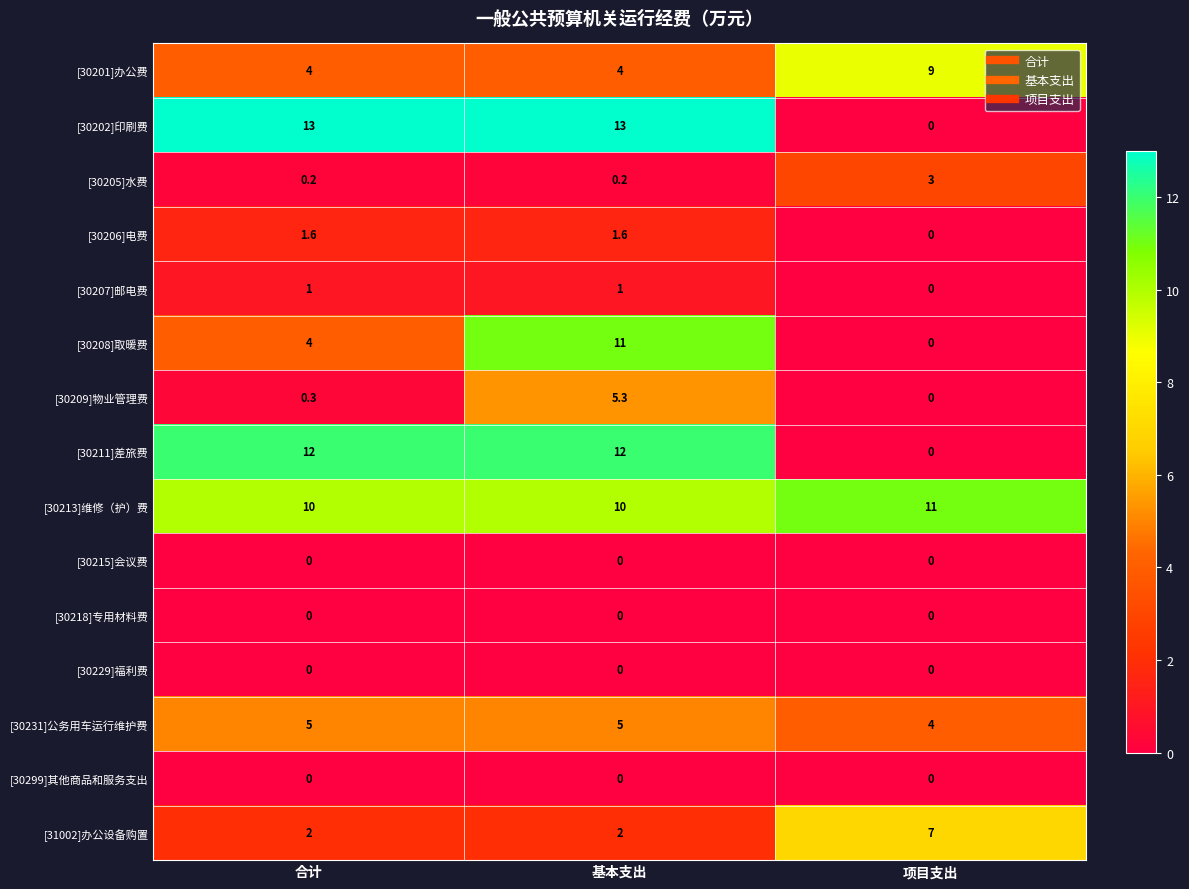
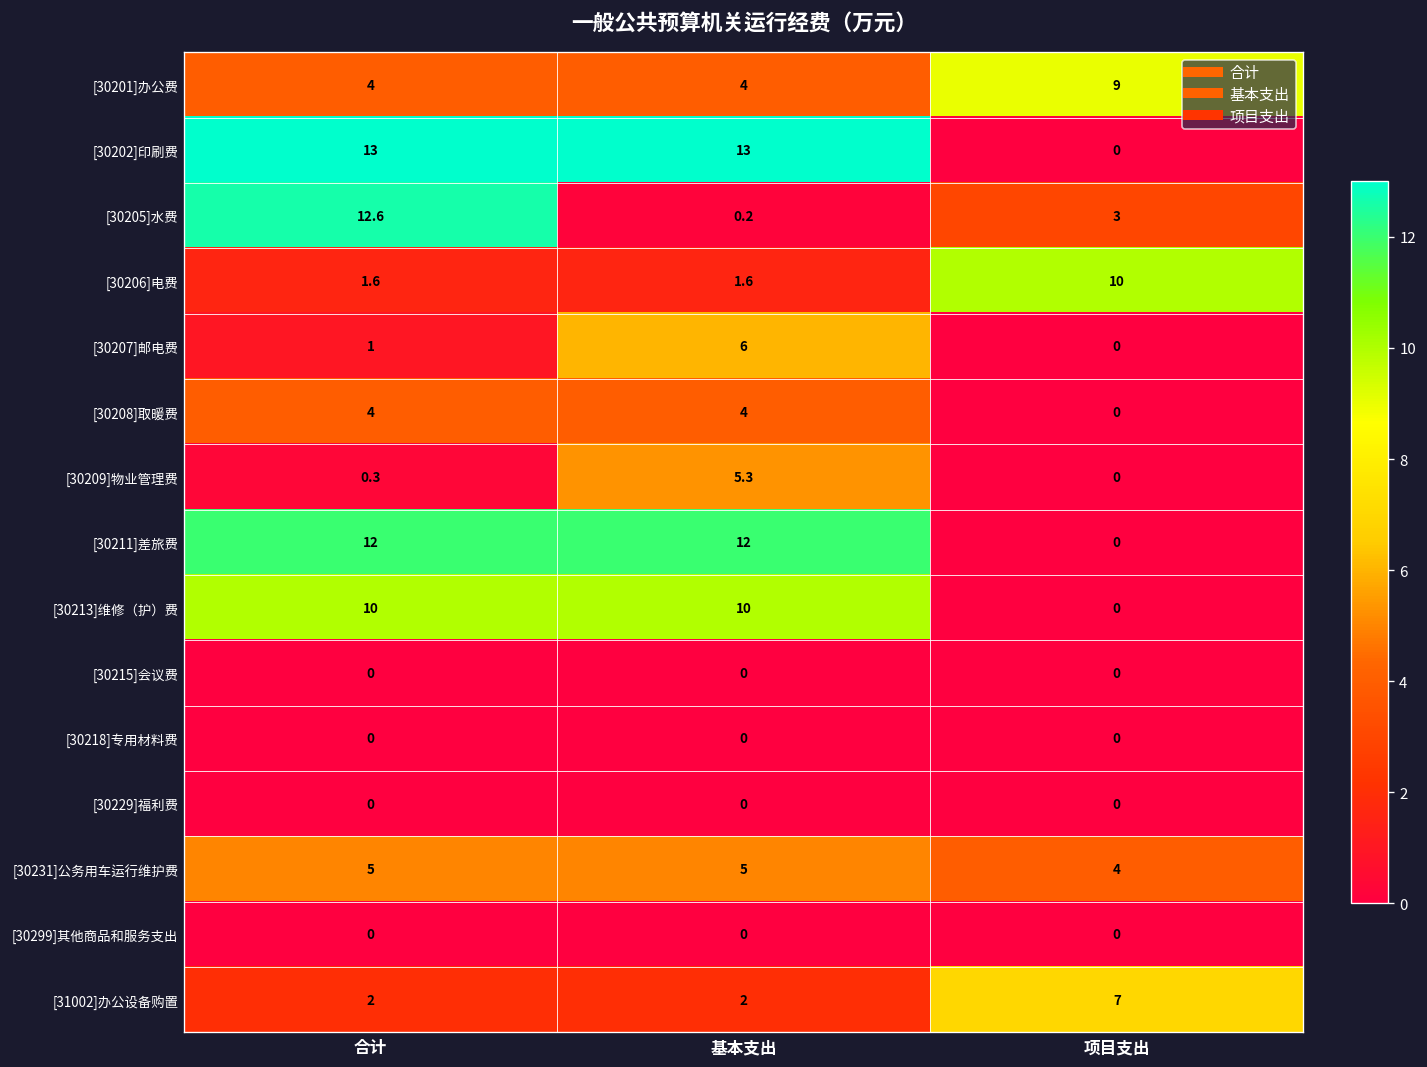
  {
    "[30201]办公费": {
      "合计": 4,
      "基本支出": 4,
      "项目支出": 9
    },
    "[30202]印刷费": {
      "合计": 13,
      "基本支出": 13,
      "项目支出": 0
    },
    "[30205]水费": {
-     "合计": 0.2,
+     "合计": 12.6,
      "基本支出": 0.2,
      "项目支出": 3
    },
    "[30206]电费": {
      "合计": 1.6,
      "基本支出": 1.6,
-     "项目支出": 0
+     "项目支出": 10
    },
    "[30207]邮电费": {
      "合计": 1,
-     "基本支出": 1,
+     "基本支出": 6,
      "项目支出": 0
    },
    "[30208]取暖费": {
      "合计": 4,
-     "基本支出": 11,
+     "基本支出": 4,
      "项目支出": 0
    },
    "[30209]物业管理费": {
      "合计": 0.3,
      "基本支出": 5.3,
      "项目支出": 0
    },
    "[30211]差旅费": {
      "合计": 12,
      "基本支出": 12,
      "项目支出": 0
    },
    "[30213]维修（护）费": {
      "合计": 10,
      "基本支出": 10,
-     "项目支出": 11
+     "项目支出": 0
    },
    "[30215]会议费": {
      "合计": 0,
      "基本支出": 0,
      "项目支出": 0
    },
    "[30218]专用材料费": {
      "合计": 0,
      "基本支出": 0,
      "项目支出": 0
    },
    "[30229]福利费": {
      "合计": 0,
      "基本支出": 0,
      "项目支出": 0
    },
    "[30231]公务用车运行维护费": {
      "合计": 5,
      "基本支出": 5,
      "项目支出": 4
    },
    "[30299]其他商品和服务支出": {
      "合计": 0,
      "基本支出": 0,
      "项目支出": 0
    },
    "[31002]办公设备购置": {
      "合计": 2,
      "基本支出": 2,
      "项目支出": 7
    }
  }
